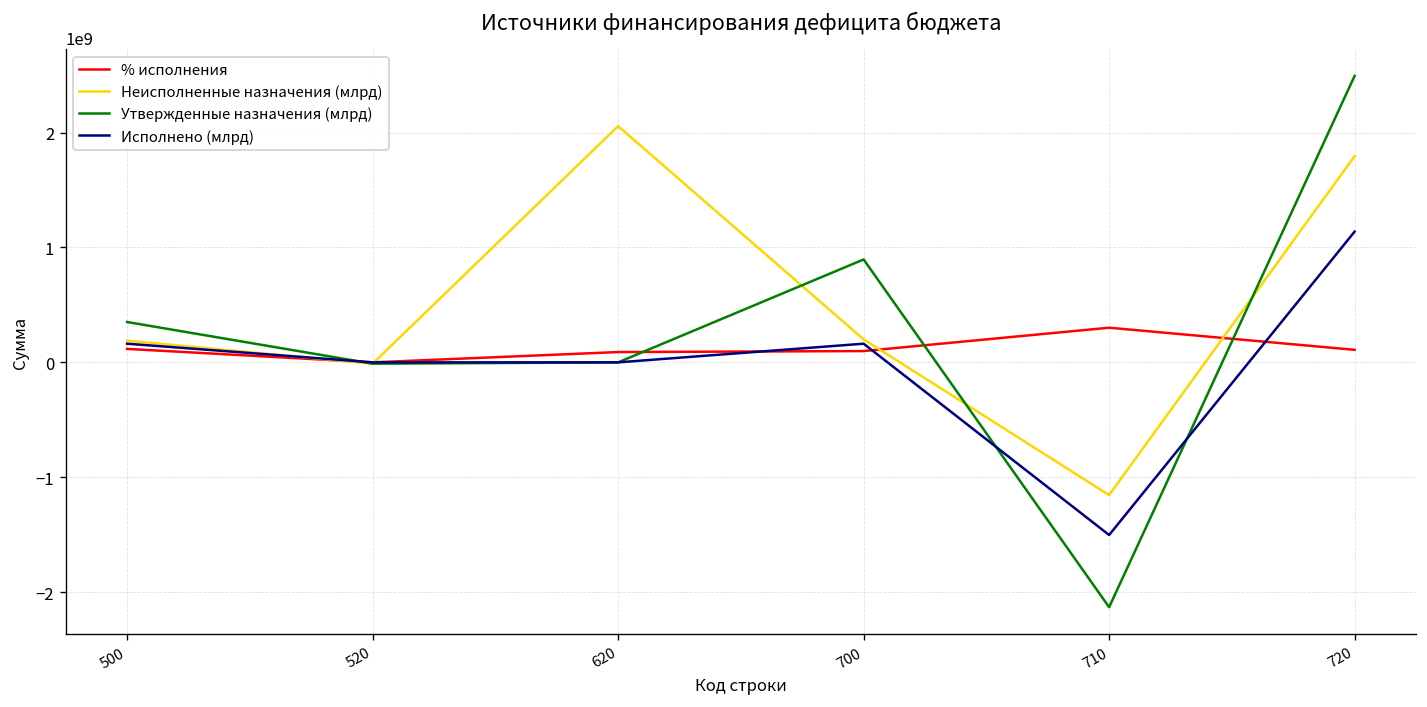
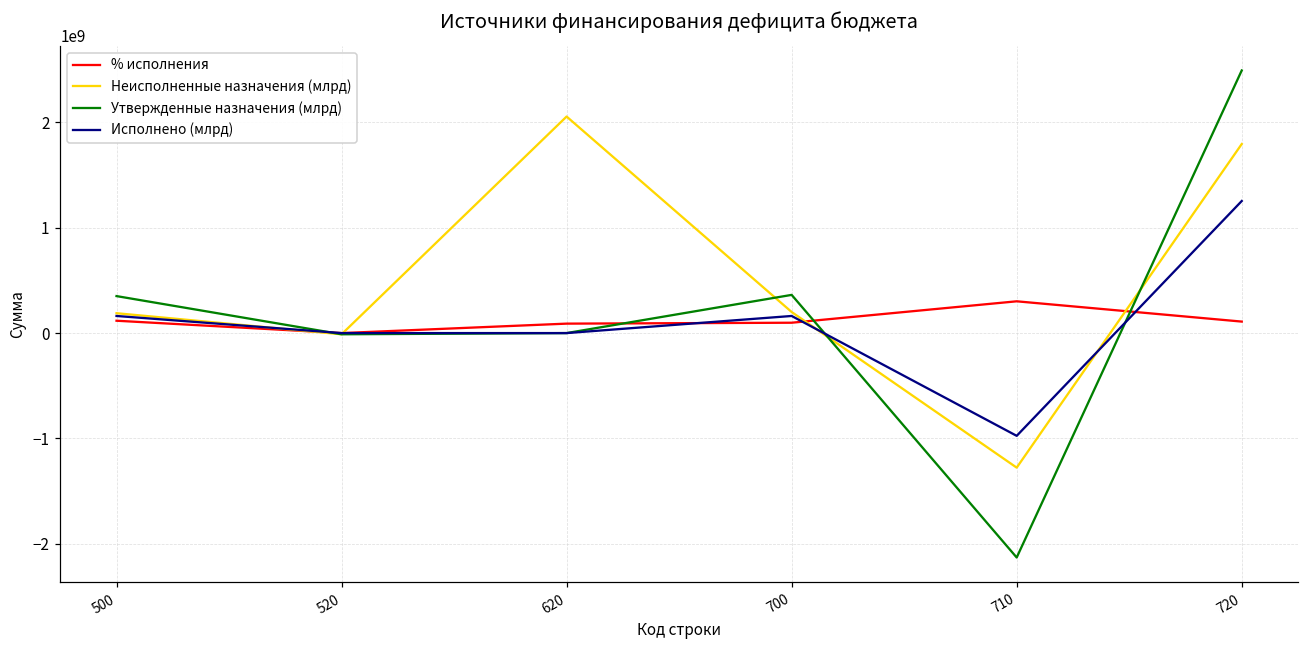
  {
    "% исполнения": {
      "500": 100000000,
      "620": 100000000,
      "700": 100000000,
      "710": 300000000,
      "720": 100000000
    },
    "Неисполненные назначения (млрд)": {
      "620": 2100000000,
      "700": 200000000,
-     "710": -1200000000,
+     "710": -1300000000,
      "720": 1800000000
    },
    "Утвержденные назначения (млрд)": {
      "500": 400000000,
-     "700": 900000000,
+     "700": 400000000,
      "710": -2100000000,
      "720": 2500000000
    },
    "Исполнено (млрд)": {
      "700": 200000000,
-     "710": -1500000000,
-     "720": 1100000000
+     "710": -1000000000,
+     "720": 1300000000
    }
  }
